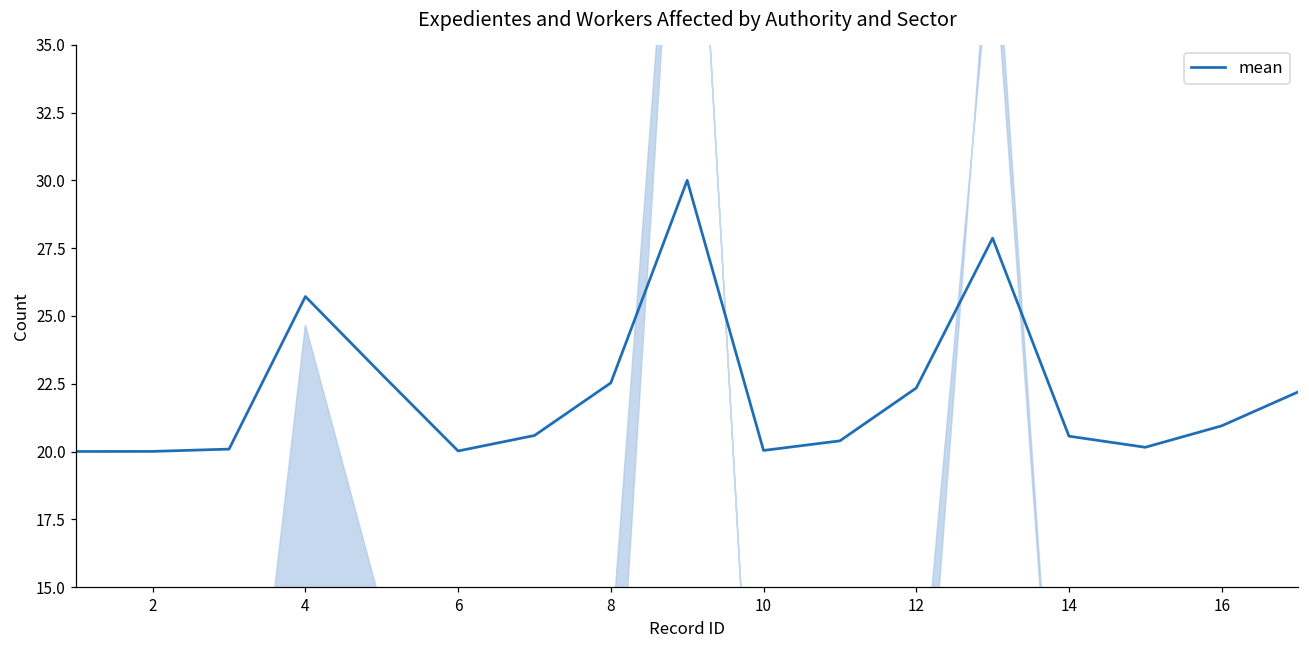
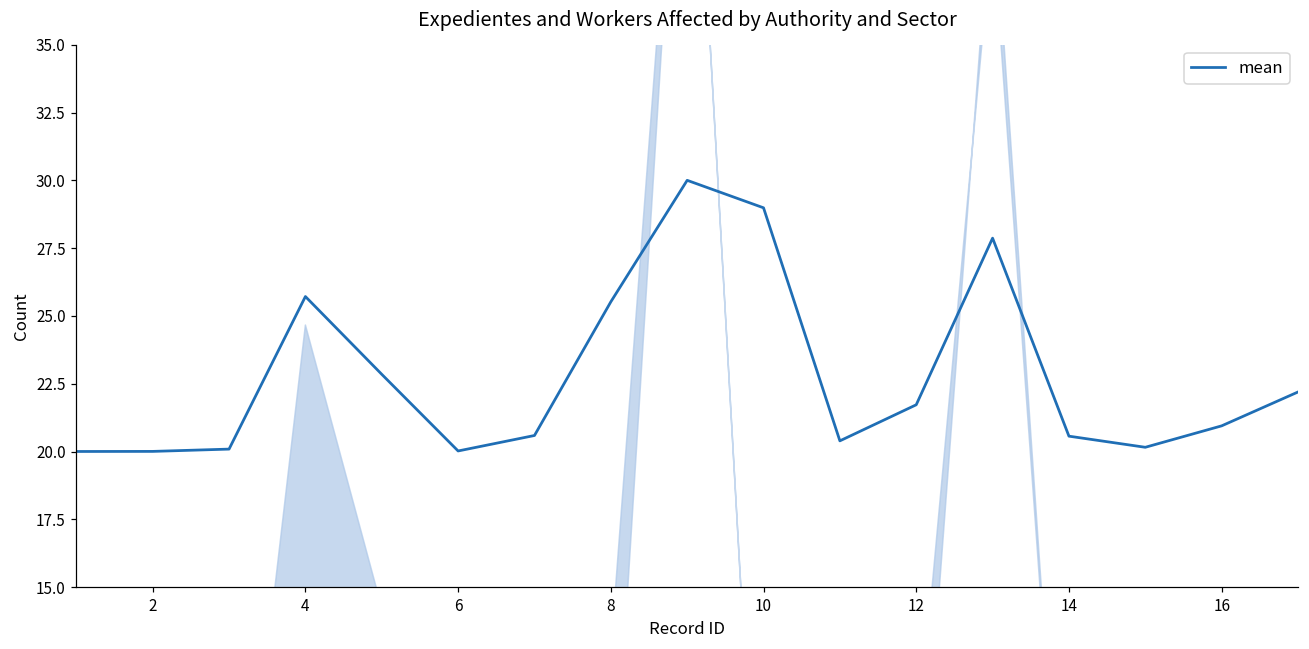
  {
    "mean": {
      "2": 20.0,
      "4": 25.7,
      "6": 20.0,
-     "8": 22.5,
-     "10": 20.0,
-     "12": 22.3,
+     "8": 25.5,
+     "10": 29.0,
+     "12": 21.7,
      "14": 20.6,
      "16": 20.9
    }
  }
